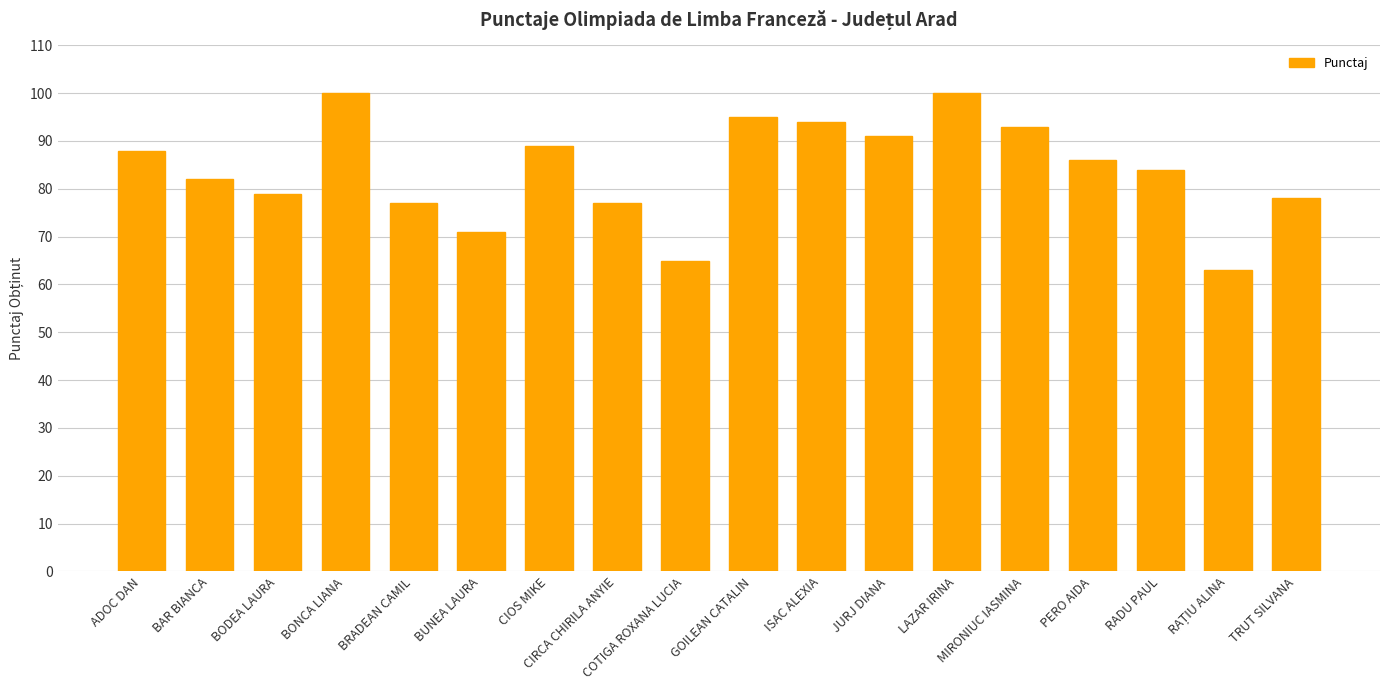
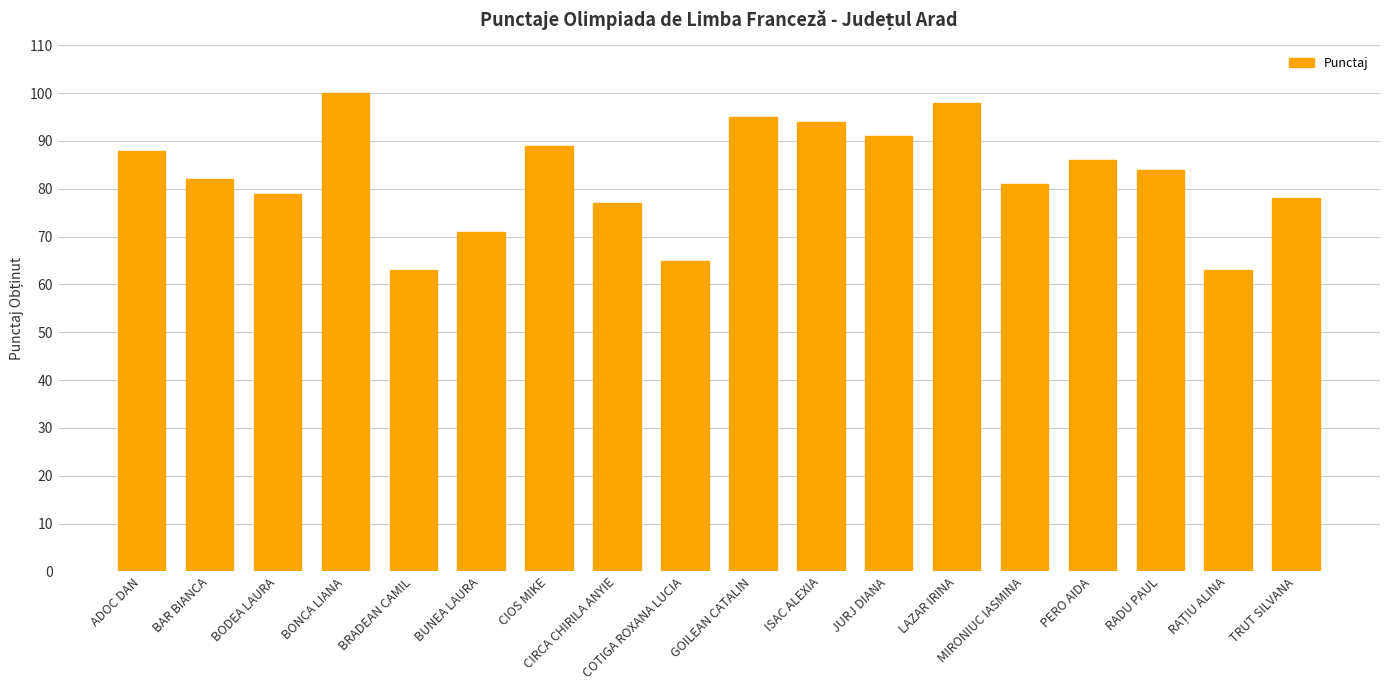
  {
    "ADOC DAN": 88,
    "BAR BIANCA": 82,
    "BODEA LAURA": 79,
    "BONCA LIANA": 100,
-   "BRADEAN CAMIL": 77,
+   "BRADEAN CAMIL": 63,
    "BUNEA LAURA": 71,
    "CIOS MIKE": 89,
    "CIRCA CHIRILA ANYIE": 77,
    "COTIGA ROXANA LUCIA": 65,
    "GOILEAN CATALIN": 95,
    "ISAC ALEXIA": 94,
    "JURJ DIANA": 91,
-   "LAZAR IRINA": 100,
-   "MIRONIUC IASMINA": 93,
+   "LAZAR IRINA": 98,
+   "MIRONIUC IASMINA": 81,
    "PERO AIDA": 86,
    "RADU PAUL": 84,
    "RAȚIU ALINA": 63,
    "TRUT SILVANA": 78
  }
